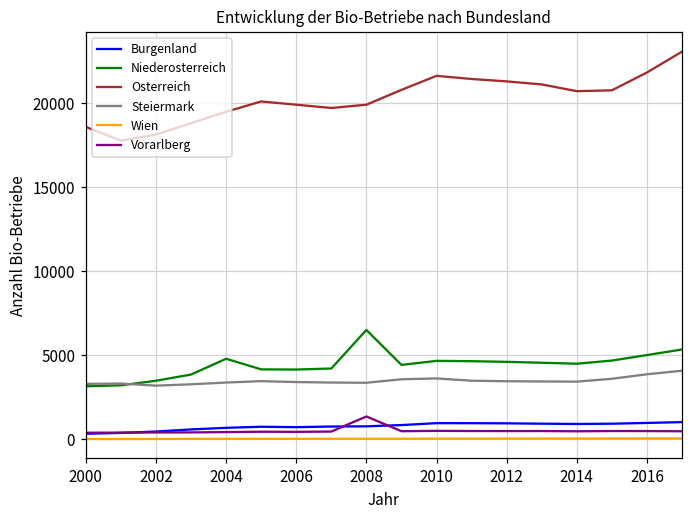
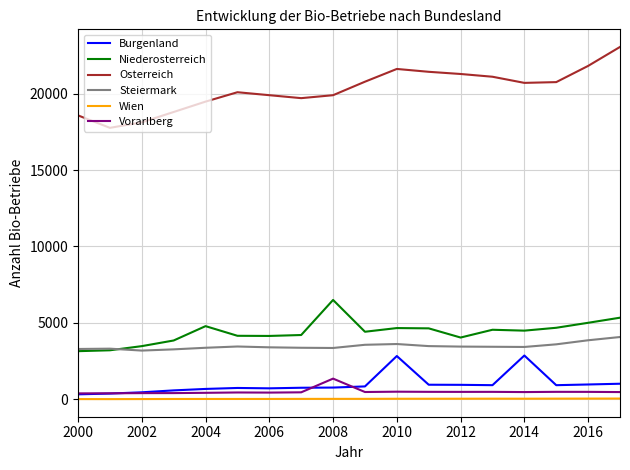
  {
    "Burgenland": {
      "2004": 700,
      "2006": 700,
      "2008": 800,
-     "2010": 1000,
+     "2010": 2800,
      "2012": 900,
-     "2014": 900,
+     "2014": 2900,
      "2016": 1000
    },
    "Niederosterreich": {
      "2002": 3500,
      "2004": 4800,
      "2006": 4100,
      "2008": 6500,
      "2010": 4700,
-     "2012": 4600,
+     "2012": 4000,
      "2014": 4500,
      "2016": 5000
    },
    "Osterreich": {
      "2000": 18600,
      "2006": 19900,
      "2008": 19900,
      "2010": 21600,
      "2012": 21300,
      "2014": 20700,
      "2016": 21800
    },
    "Steiermark": {
      "2002": 3200,
      "2004": 3400,
      "2006": 3400,
      "2008": 3400,
      "2010": 3600,
      "2012": 3400,
      "2014": 3400,
      "2016": 3900
    },
    "Wien": {
      "2000": 0,
      "2002": 0,
      "2004": 0,
      "2006": 0,
      "2008": 0,
      "2010": 0,
      "2012": 0,
      "2014": 0,
      "2016": 0
    },
    "Vorarlberg": {
      "2004": 400,
      "2006": 400,
      "2008": 1300,
      "2010": 500,
      "2012": 500,
      "2014": 500,
      "2016": 500
    }
  }
